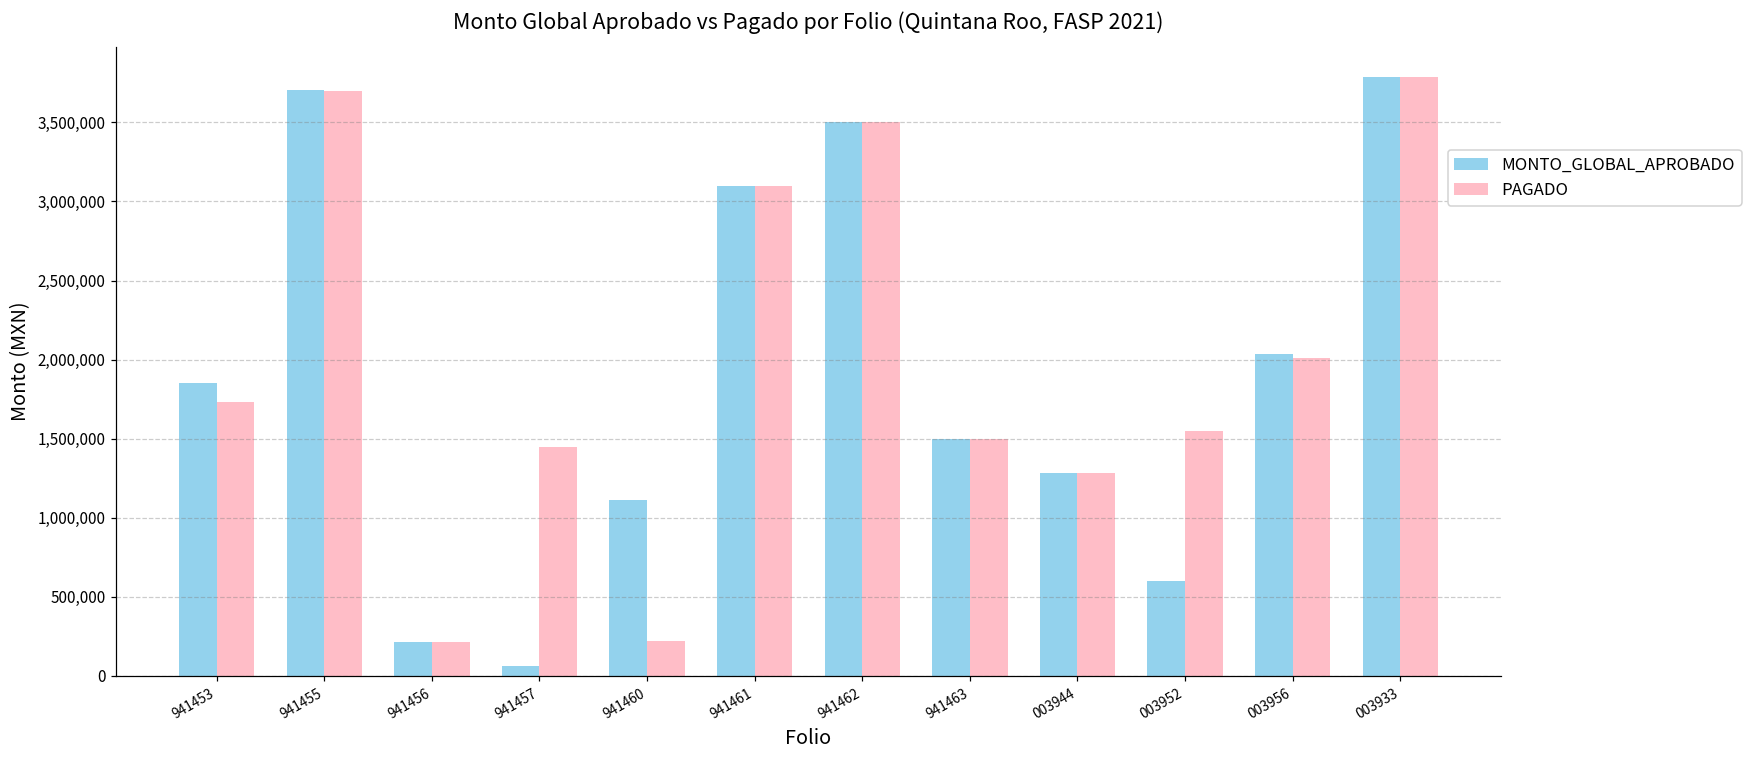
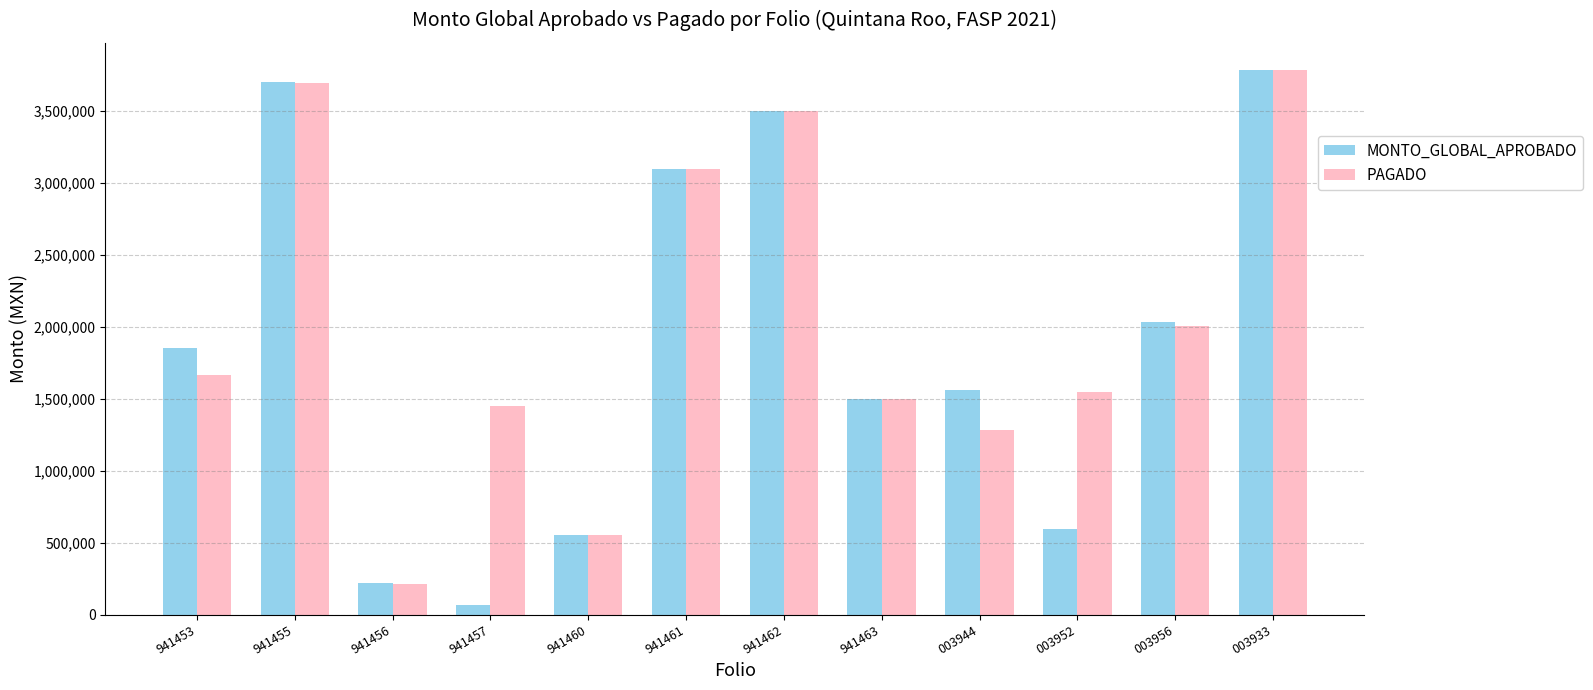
  {
    "MONTO_GLOBAL_APROBADO": {
      "941453": "1,850,000",
      "941455": "3,700,000",
      "941456": "220,000",
      "941457": "70,000",
-     "941460": "1,110,000",
+     "941460": "550,000",
      "941461": "3,100,000",
      "941462": "3,500,000",
      "941463": "1,500,000",
-     "003944": "1,280,000",
+     "003944": "1,560,000",
      "003952": "600,000",
      "003956": "2,030,000",
      "003933": "3,790,000"
    },
    "PAGADO": {
-     "941453": "1,730,000",
+     "941453": "1,660,000",
      "941455": "3,700,000",
      "941456": "210,000",
      "941457": "1,450,000",
-     "941460": "220,000",
+     "941460": "550,000",
      "941461": "3,100,000",
      "941462": "3,500,000",
      "941463": "1,500,000",
      "003944": "1,280,000",
      "003952": "1,550,000",
      "003956": "2,010,000",
      "003933": "3,790,000"
    }
  }
